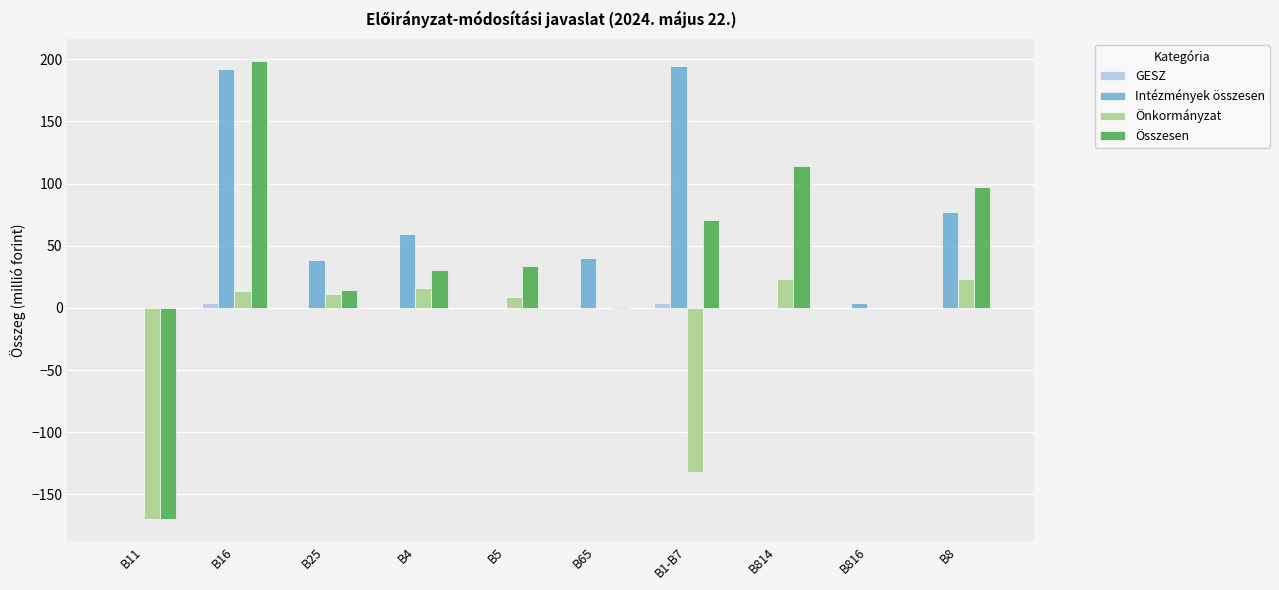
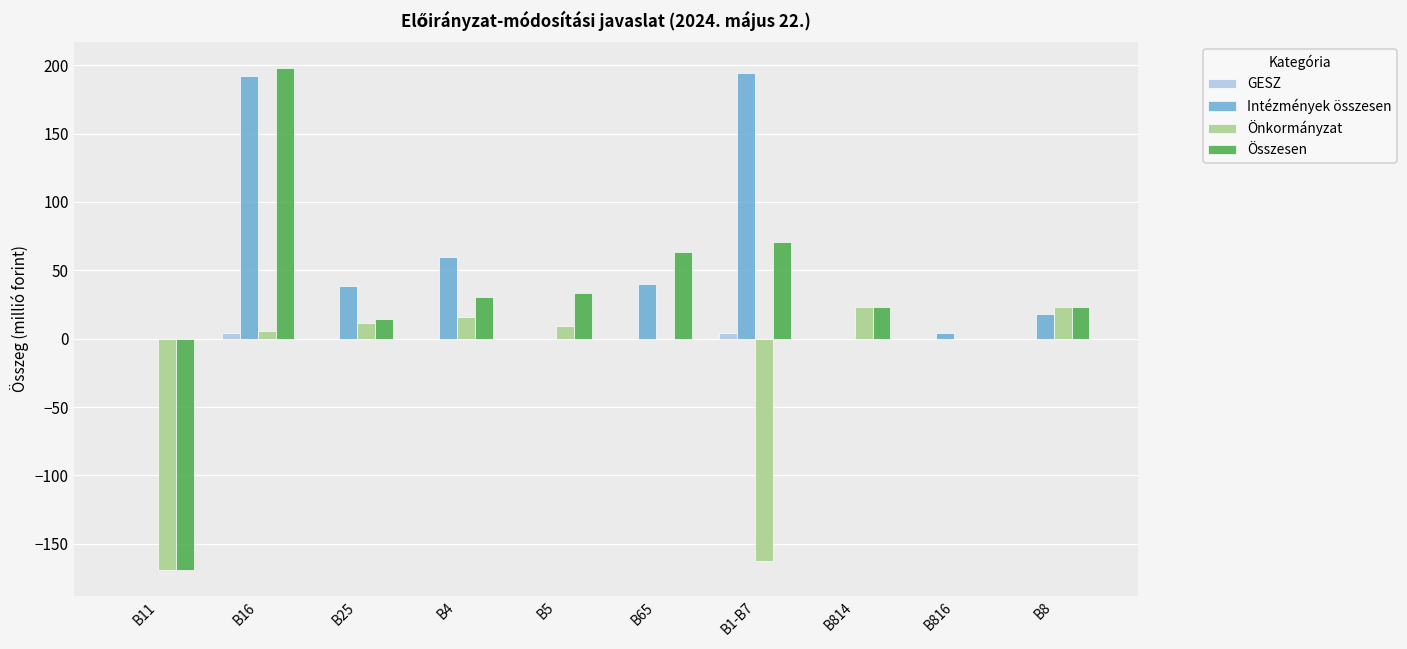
  {
    "GESZ": {
      "B11": 0,
      "B16": 4,
      "B25": 0,
      "B4": 0,
      "B5": 0,
      "B65": 0,
      "B1-B7": 4,
      "B814": 0
    },
    "Intézmények összesen": {
      "B11": 0,
      "B16": 192,
      "B25": 39,
      "B4": 60,
      "B5": 0,
      "B65": 40,
      "B1-B7": 194,
      "B814": 0,
      "B816": 4,
-     "B8": 77
+     "B8": 18
    },
    "Önkormányzat": {
      "B11": -170,
-     "B16": 14,
+     "B16": 6,
      "B25": 12,
      "B4": 16,
      "B5": 9,
      "B65": 0,
-     "B1-B7": -132,
+     "B1-B7": -163,
      "B814": 23,
      "B816": 0,
      "B8": 23
    },
    "Összesen": {
      "B11": -170,
      "B16": 198,
      "B25": 15,
      "B4": 31,
      "B5": 33,
-     "B65": 1,
+     "B65": 64,
      "B1-B7": 70,
-     "B814": 114,
+     "B814": 23,
      "B816": 0,
-     "B8": 97
+     "B8": 23
    }
  }
